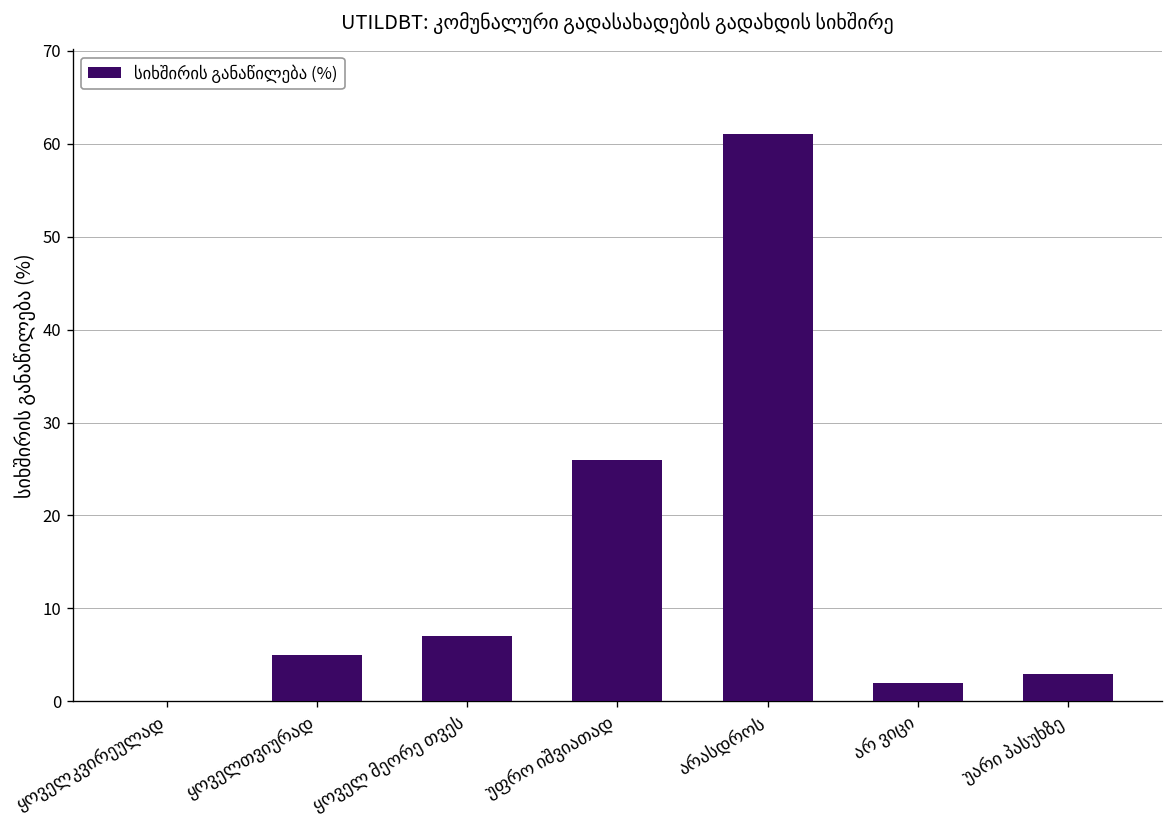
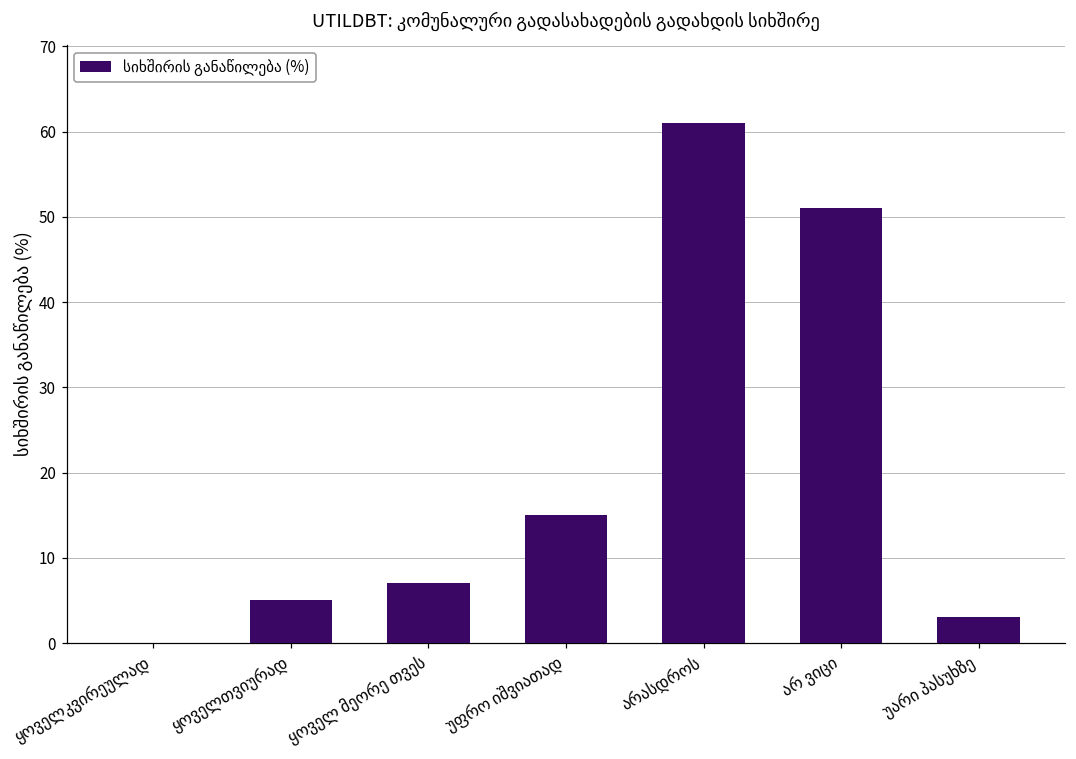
  {
    "ყოველკვირეულად": 0,
    "ყოველთვიურად": 5,
    "ყოველ მეორე თვეს": 7,
-   "უფრო იშვიათად": 26,
+   "უფრო იშვიათად": 15,
    "არასდროს": 61,
-   "არ ვიცი": 2,
+   "არ ვიცი": 51,
    "უარი პასუხზე": 3
  }
